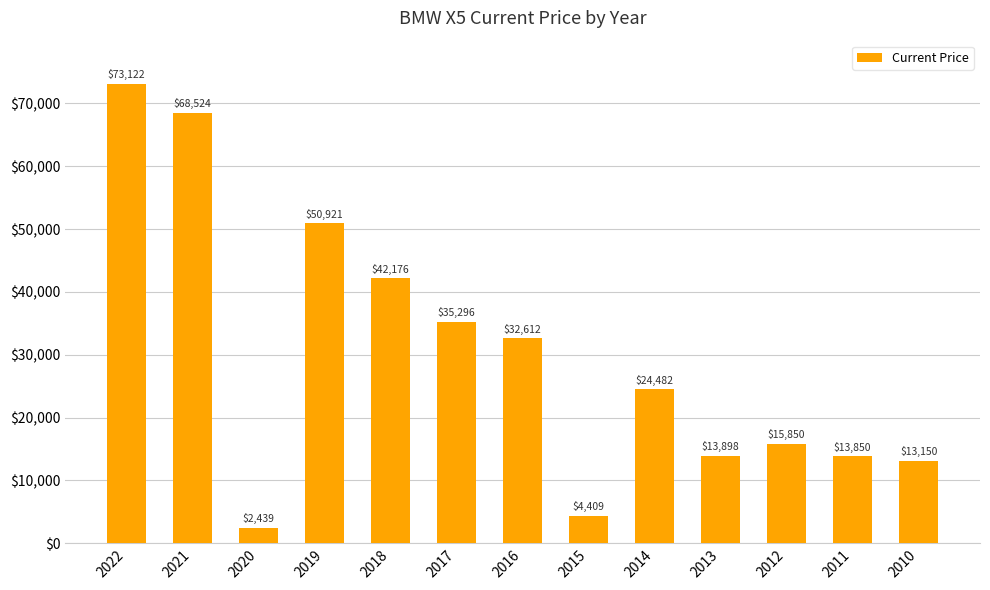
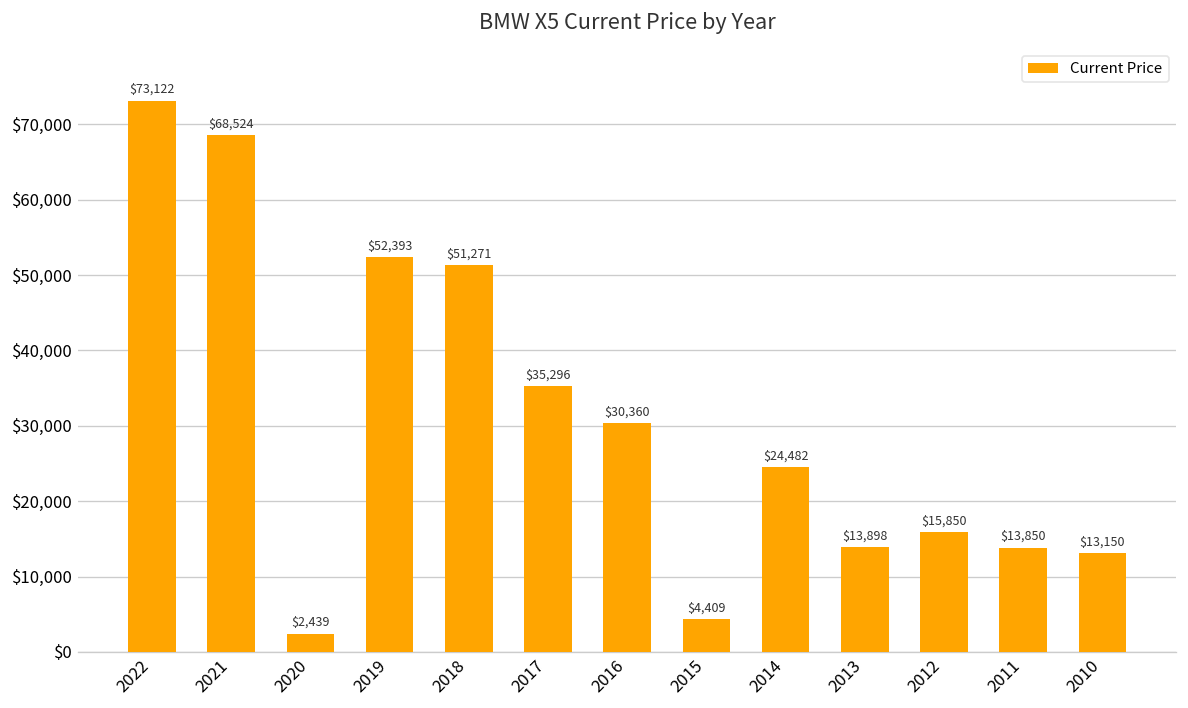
  {
    "2022": "$73,122",
    "2021": "$68,524",
    "2020": "$2,439",
-   "2019": "$50,921",
-   "2018": "$42,176",
+   "2019": "$52,393",
+   "2018": "$51,271",
    "2017": "$35,296",
-   "2016": "$32,612",
+   "2016": "$30,360",
    "2015": "$4,409",
    "2014": "$24,482",
    "2013": "$13,898",
    "2012": "$15,850",
    "2011": "$13,850",
    "2010": "$13,150"
  }
